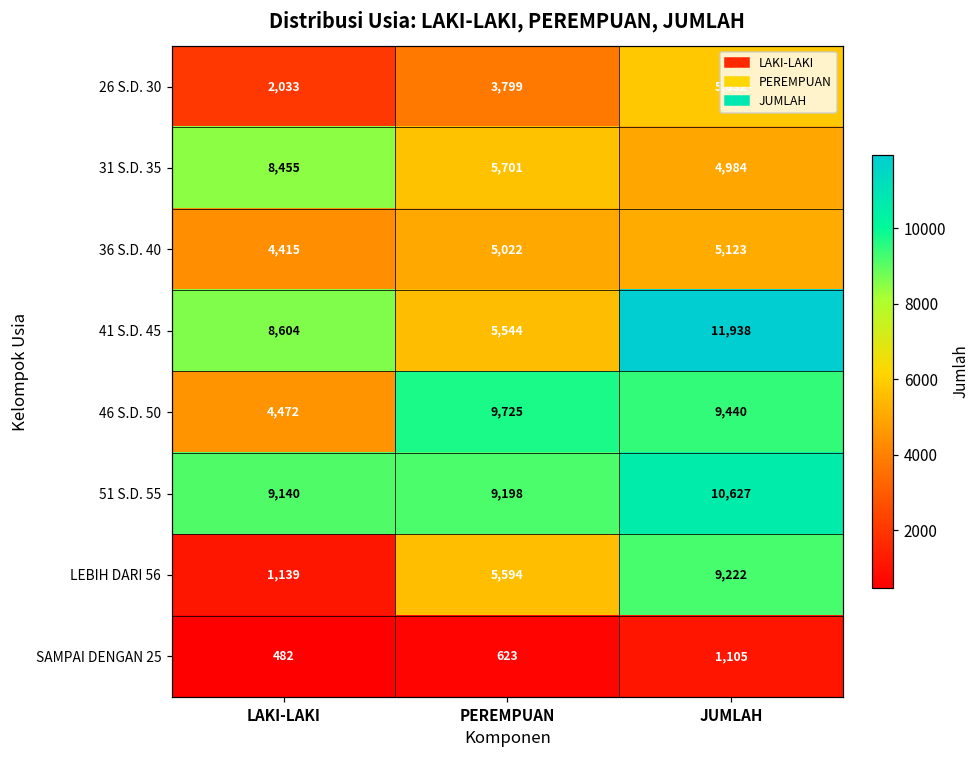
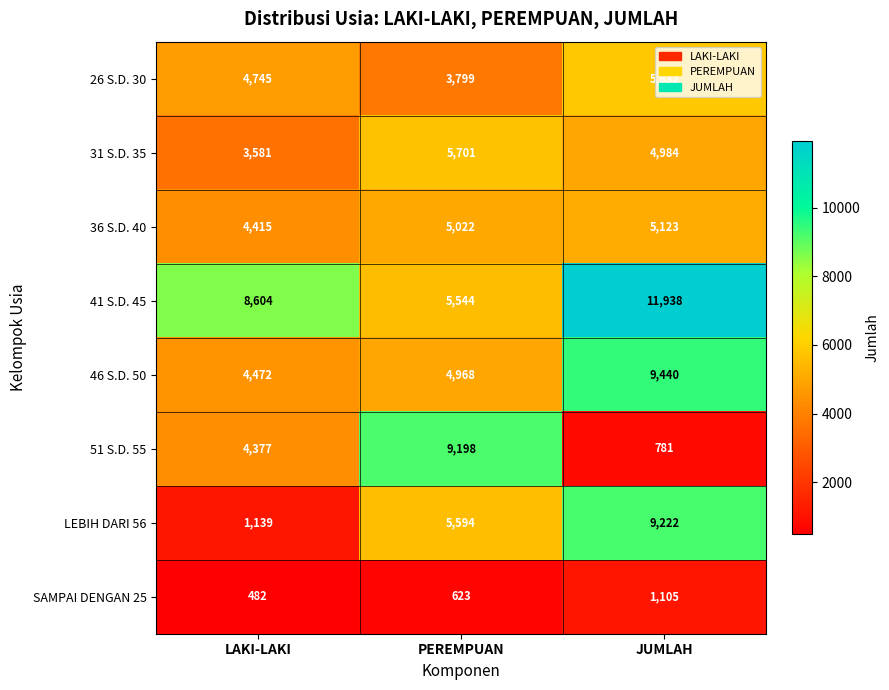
  {
    "26 S.D. 30": {
-     "LAKI-LAKI": "2,033",
+     "LAKI-LAKI": "4,745",
      "PEREMPUAN": "3,799"
    },
    "31 S.D. 35": {
-     "LAKI-LAKI": "8,455",
+     "LAKI-LAKI": "3,581",
      "PEREMPUAN": "5,701",
      "JUMLAH": "4,984"
    },
    "36 S.D. 40": {
      "LAKI-LAKI": "4,415",
      "PEREMPUAN": "5,022",
      "JUMLAH": "5,123"
    },
    "41 S.D. 45": {
      "LAKI-LAKI": "8,604",
      "PEREMPUAN": "5,544",
      "JUMLAH": "11,938"
    },
    "46 S.D. 50": {
      "LAKI-LAKI": "4,472",
-     "PEREMPUAN": "9,725",
+     "PEREMPUAN": "4,968",
      "JUMLAH": "9,440"
    },
    "51 S.D. 55": {
-     "LAKI-LAKI": "9,140",
+     "LAKI-LAKI": "4,377",
      "PEREMPUAN": "9,198",
-     "JUMLAH": "10,627"
+     "JUMLAH": "781"
    },
    "LEBIH DARI 56": {
      "LAKI-LAKI": "1,139",
      "PEREMPUAN": "5,594",
      "JUMLAH": "9,222"
    },
    "SAMPAI DENGAN 25": {
      "LAKI-LAKI": "482",
      "PEREMPUAN": "623",
      "JUMLAH": "1,105"
    }
  }
